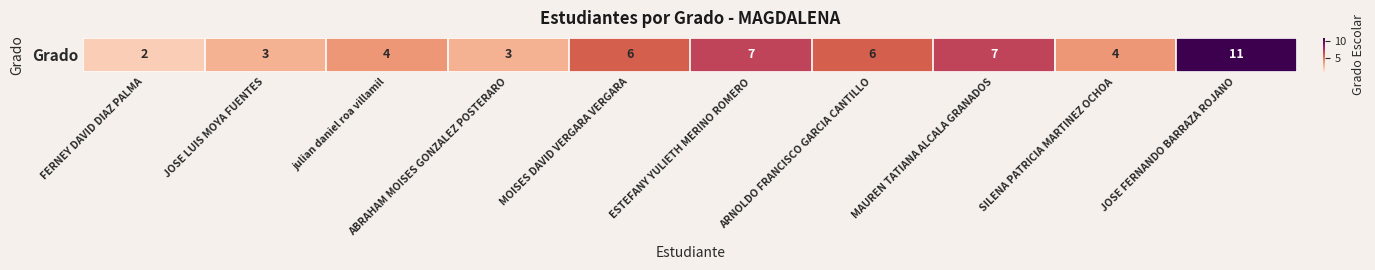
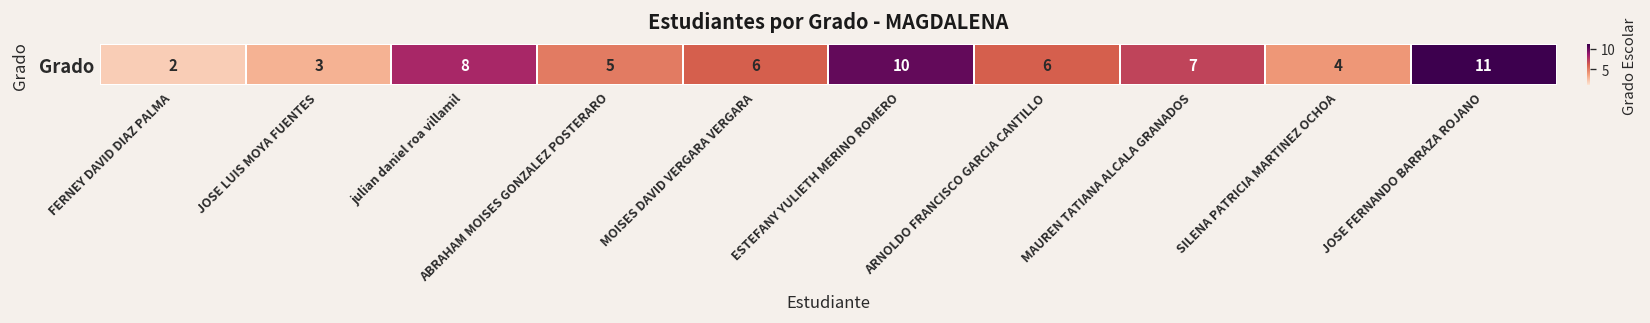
  {
    "Grado": {
      "FERNEY DAVID DIAZ PALMA": 2,
      "JOSE LUIS MOYA FUENTES": 3,
-     "julian daniel roa villamil": 4,
-     "ABRAHAM MOISES GONZALEZ POSTERARO": 3,
+     "julian daniel roa villamil": 8,
+     "ABRAHAM MOISES GONZALEZ POSTERARO": 5,
      "MOISES DAVID VERGARA VERGARA": 6,
-     "ESTEFANY YULIETH MERINO ROMERO": 7,
+     "ESTEFANY YULIETH MERINO ROMERO": 10,
      "ARNOLDO FRANCISCO GARCIA CANTILLO": 6,
      "MAUREN TATIANA ALCALA GRANADOS": 7,
      "SILENA PATRICIA MARTINEZ OCHOA": 4,
      "JOSE FERNANDO BARRAZA ROJANO": 11
    }
  }
